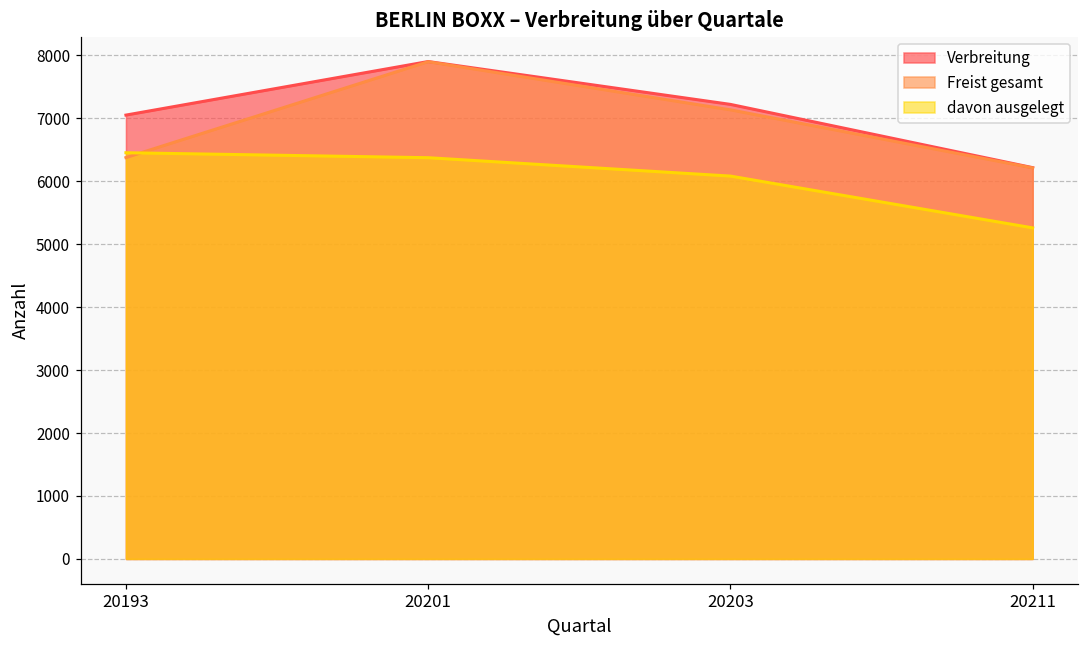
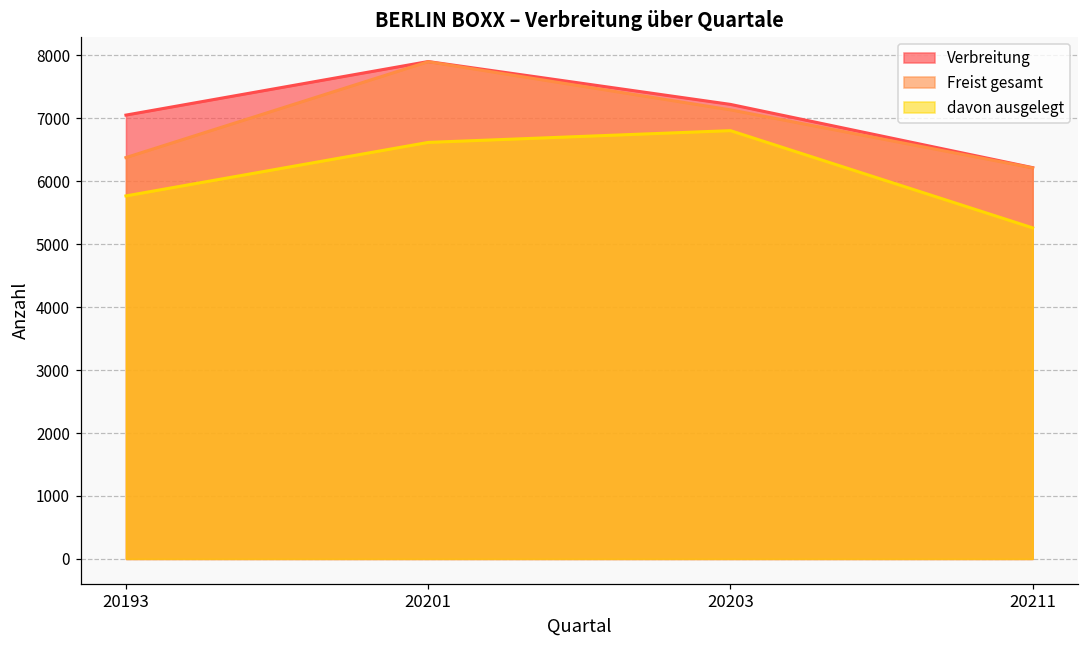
  {
    "Verbreitung": {
      "20193": 7100,
      "20203": 7200
    },
    "Freist gesamt": {
      "20193": 6400,
      "20203": 7100
    },
    "davon ausgelegt": {
-     "20193": 6500,
-     "20201": 6400,
-     "20203": 6100,
+     "20193": 5800,
+     "20201": 6600,
+     "20203": 6800,
      "20211": 5300
    }
  }
